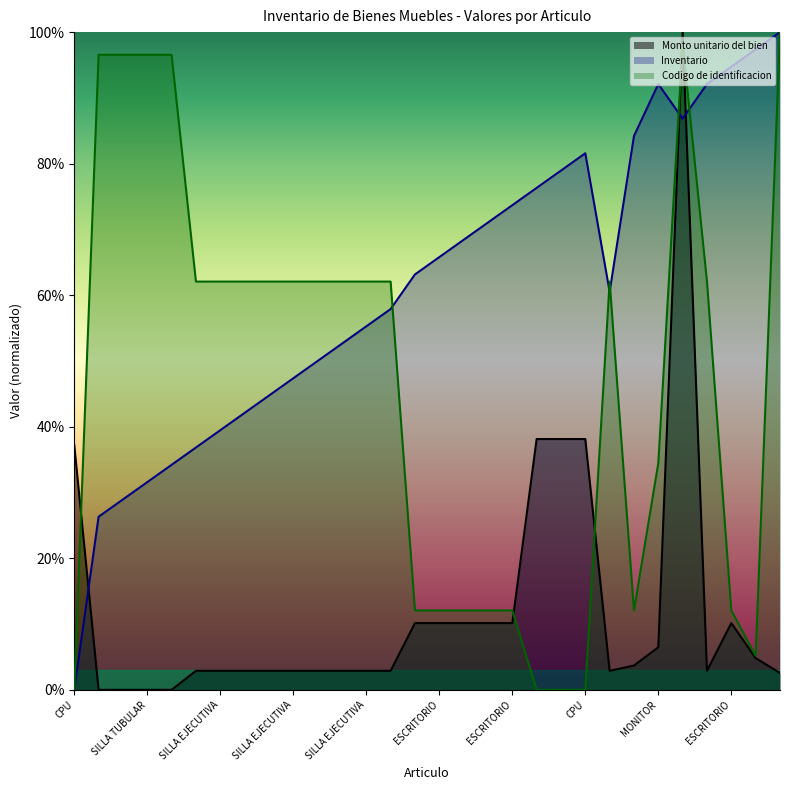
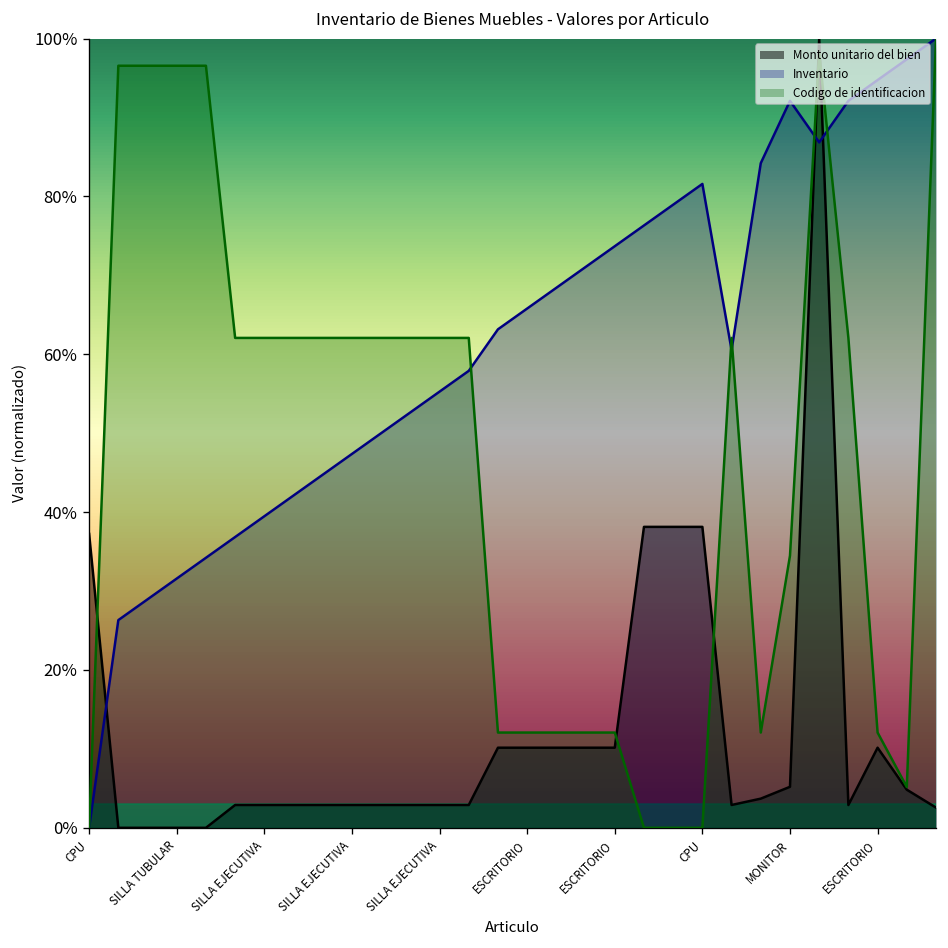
  {
    "Monto unitario del bien": {
-     "MONITOR": "6%"
+     "MONITOR": "5%"
    },
    "Codigo de identificacion": {
      "MONITOR": "34%"
    }
  }
